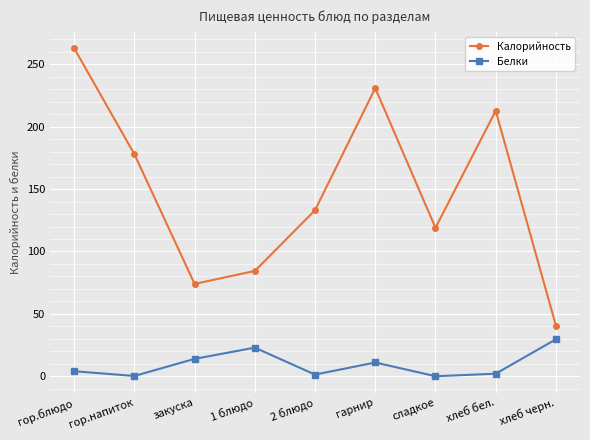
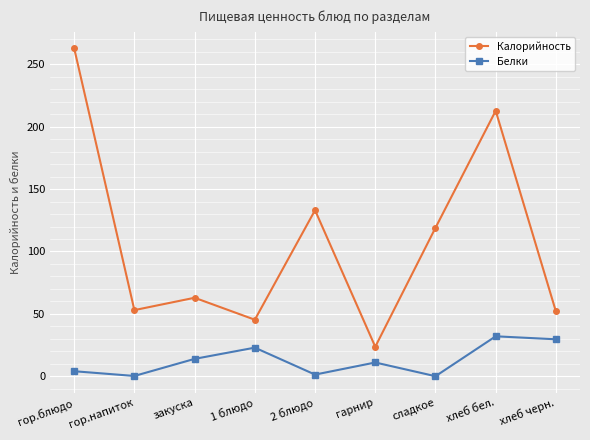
  {
    "Калорийность": {
      "гор.блюдо": 263,
-     "гор.напиток": 178,
-     "закуска": 74,
-     "1 блюдо": 84,
+     "гор.напиток": 53,
+     "закуска": 63,
+     "1 блюдо": 45,
      "2 блюдо": 133,
-     "гарнир": 231,
+     "гарнир": 24,
      "сладкое": 119,
      "хлеб бел.": 213,
-     "хлеб черн.": 41
+     "хлеб черн.": 52
    },
    "Белки": {
      "гор.блюдо": 4,
      "гор.напиток": 0,
      "закуска": 14,
      "1 блюдо": 23,
      "2 блюдо": 1,
      "гарнир": 11,
      "сладкое": 0,
-     "хлеб бел.": 2,
+     "хлеб бел.": 32,
      "хлеб черн.": 30
    }
  }
